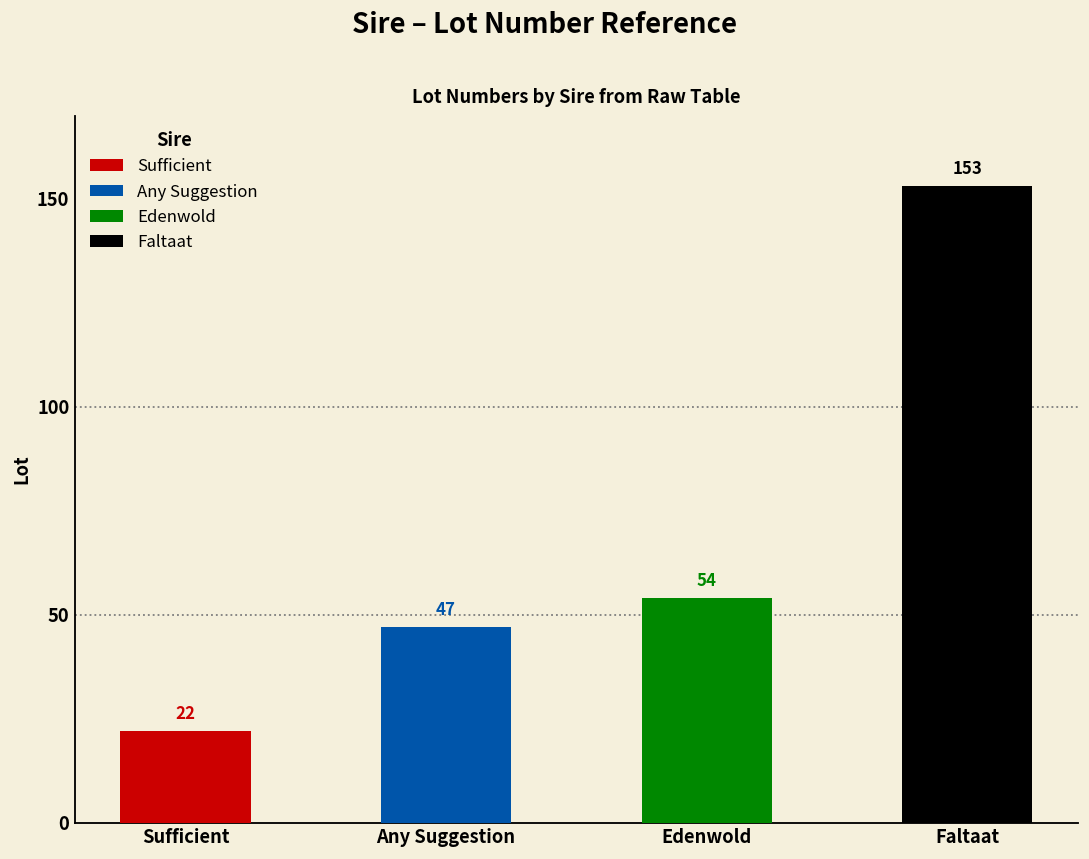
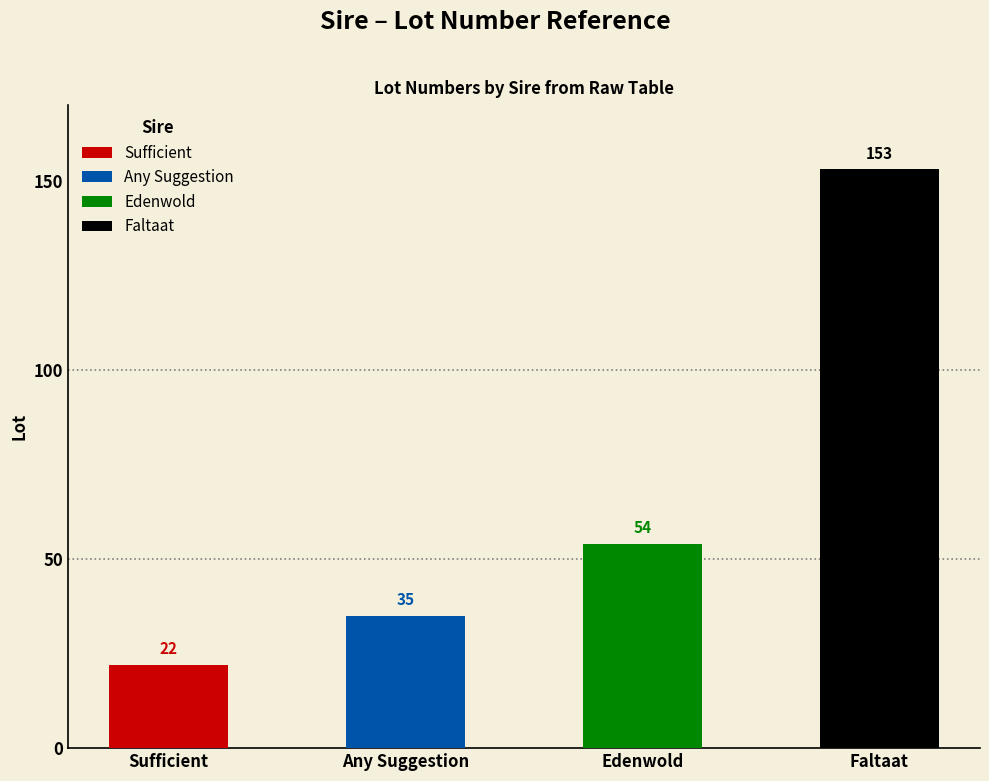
  {
    "Sufficient": 22,
-   "Any Suggestion": 47,
+   "Any Suggestion": 35,
    "Edenwold": 54,
    "Faltaat": 153
  }
